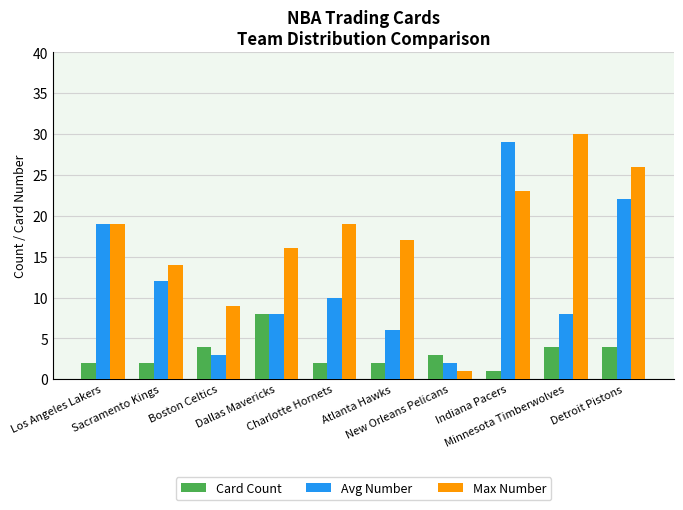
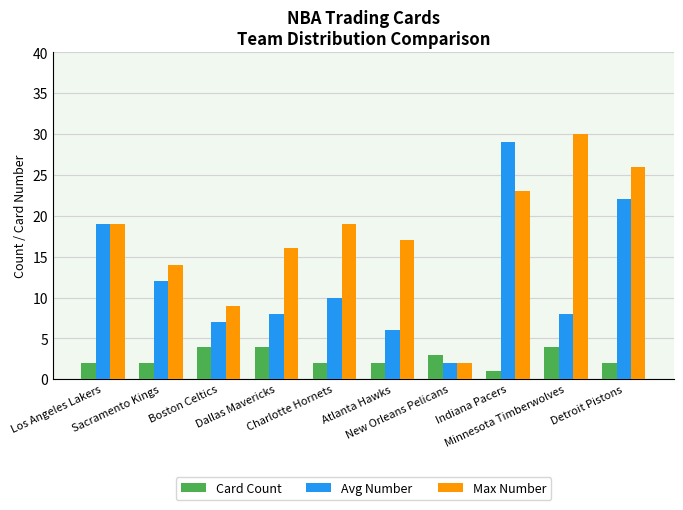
  {
    "Card Count": {
      "Los Angeles Lakers": 2,
      "Sacramento Kings": 2,
      "Boston Celtics": 4,
-     "Dallas Mavericks": 8,
+     "Dallas Mavericks": 4,
      "Charlotte Hornets": 2,
      "Atlanta Hawks": 2,
      "New Orleans Pelicans": 3,
      "Indiana Pacers": 1,
      "Minnesota Timberwolves": 4,
-     "Detroit Pistons": 4
+     "Detroit Pistons": 2
    },
    "Avg Number": {
      "Los Angeles Lakers": 19,
      "Sacramento Kings": 12,
-     "Boston Celtics": 3,
+     "Boston Celtics": 7,
      "Dallas Mavericks": 8,
      "Charlotte Hornets": 10,
      "Atlanta Hawks": 6,
      "New Orleans Pelicans": 2,
      "Indiana Pacers": 29,
      "Minnesota Timberwolves": 8,
      "Detroit Pistons": 22
    },
    "Max Number": {
      "Los Angeles Lakers": 19,
      "Sacramento Kings": 14,
      "Boston Celtics": 9,
      "Dallas Mavericks": 16,
      "Charlotte Hornets": 19,
      "Atlanta Hawks": 17,
-     "New Orleans Pelicans": 1,
+     "New Orleans Pelicans": 2,
      "Indiana Pacers": 23,
      "Minnesota Timberwolves": 30,
      "Detroit Pistons": 26
    }
  }
